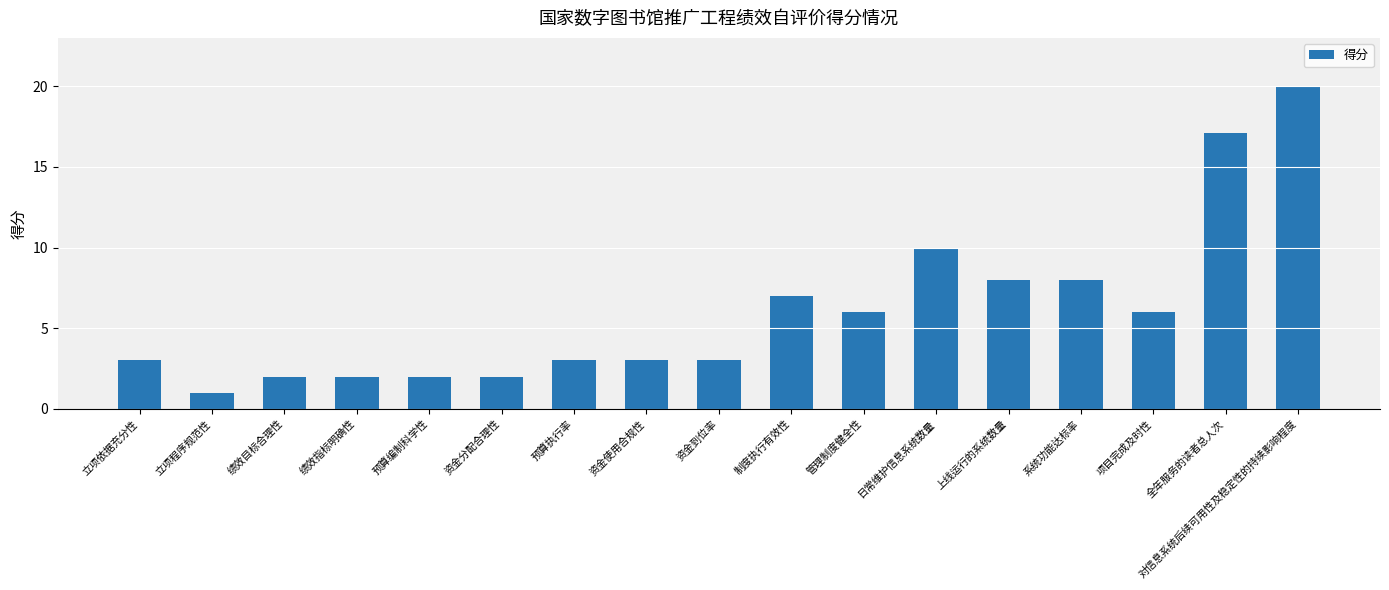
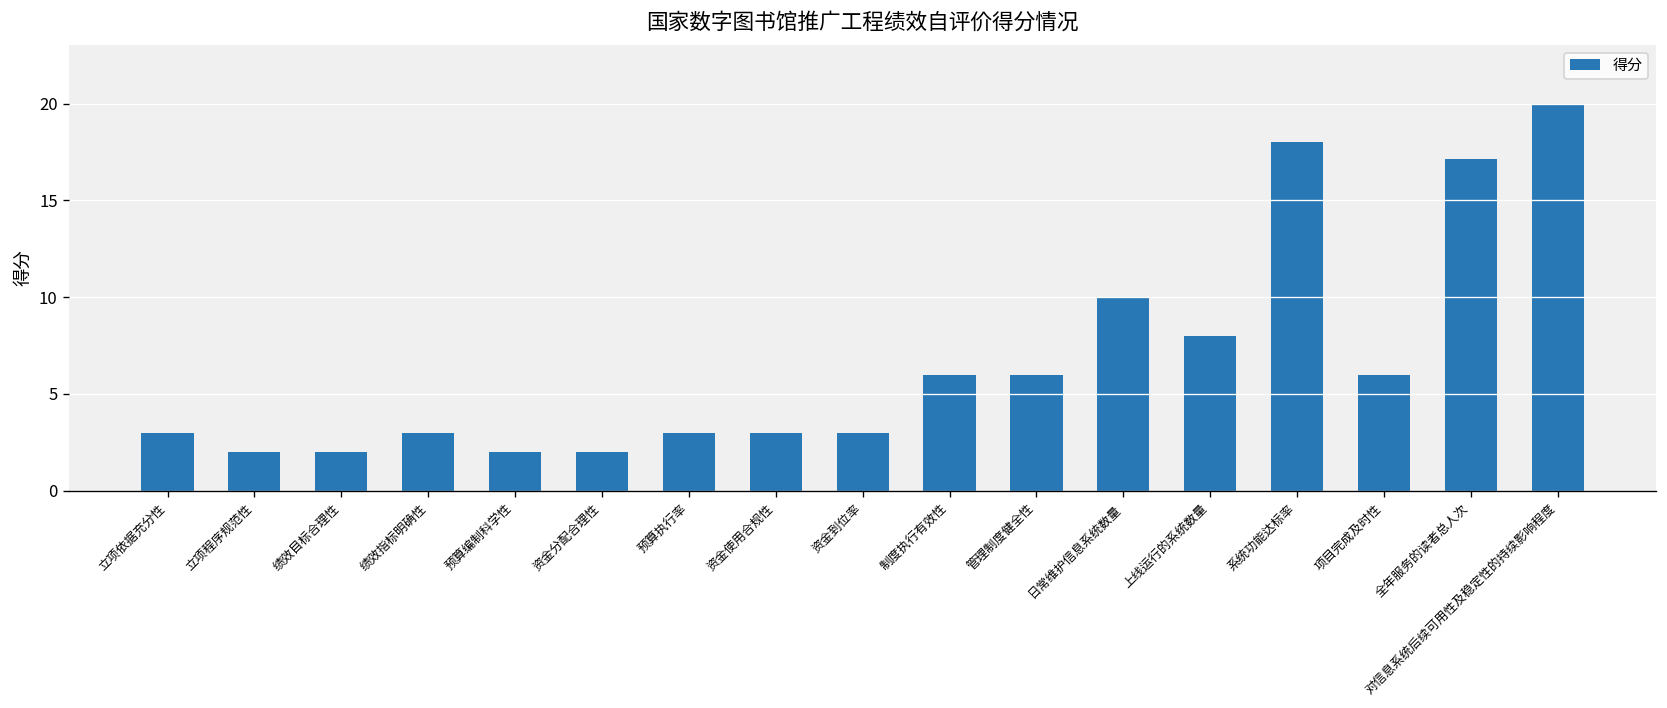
  {
    "立项依据充分性": 3,
-   "立项程序规范性": 1,
+   "立项程序规范性": 2,
    "绩效目标合理性": 2,
-   "绩效指标明确性": 2,
+   "绩效指标明确性": 3,
    "预算编制科学性": 2,
    "资金分配合理性": 2,
    "预算执行率": 3,
    "资金使用合规性": 3,
    "资金到位率": 3,
-   "制度执行有效性": 7,
+   "制度执行有效性": 6,
    "管理制度健全性": 6,
    "日常维护信息系统数量": 10,
    "上线运行的系统数量": 8,
-   "系统功能达标率": 8,
+   "系统功能达标率": 18,
    "项目完成及时性": 6,
    "全年服务的读者总人次": 17,
    "对信息系统后续可用性及稳定性的持续影响程度": 20
  }
